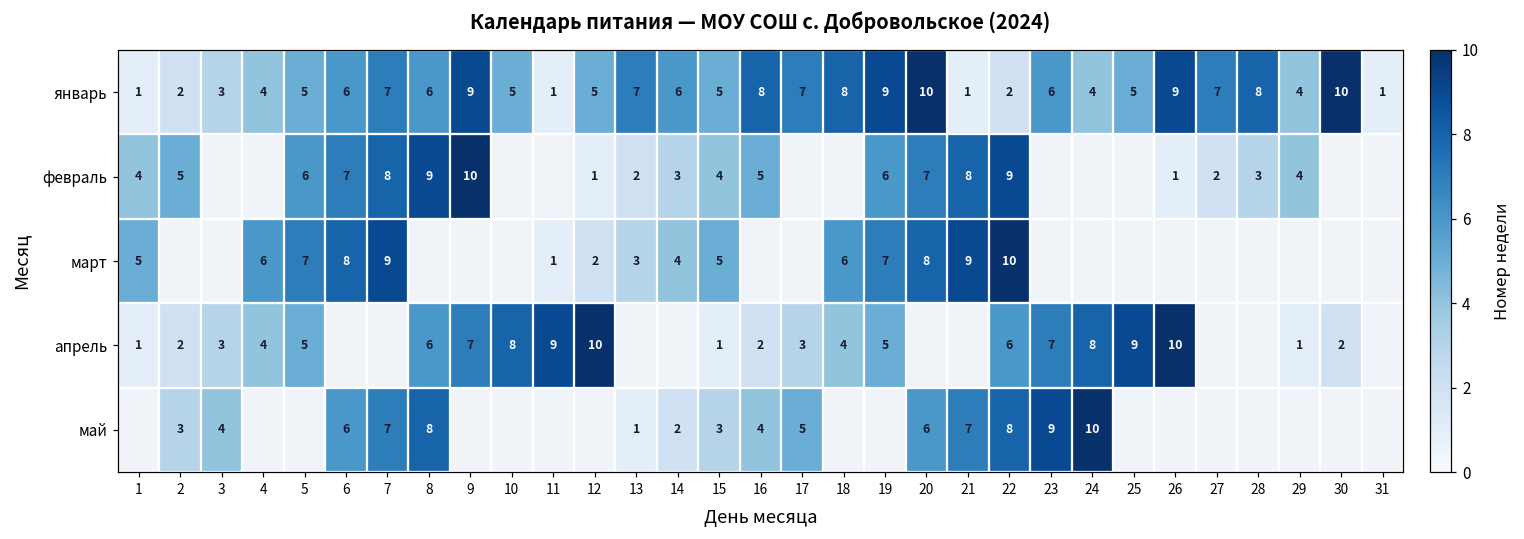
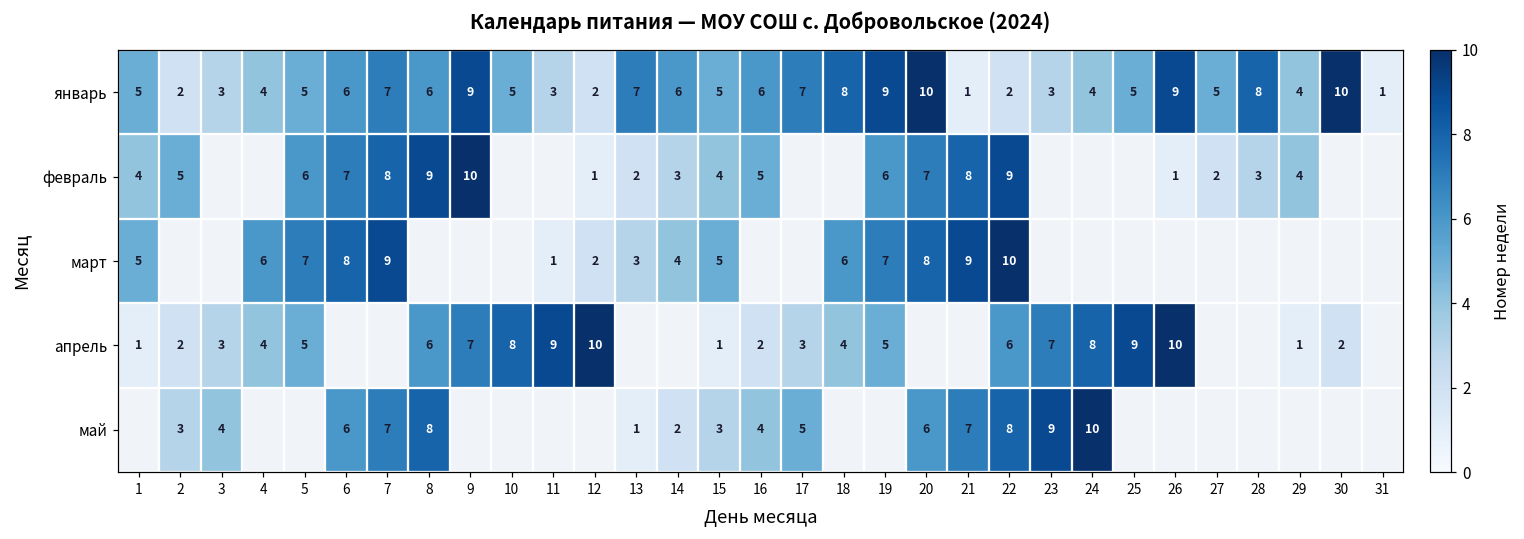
  {
    "январь": {
-     "1": 1,
+     "1": 5,
      "2": 2,
      "3": 3,
      "4": 4,
      "5": 5,
      "6": 6,
      "7": 7,
      "8": 6,
      "9": 9,
      "10": 5,
-     "11": 1,
-     "12": 5,
+     "11": 3,
+     "12": 2,
      "13": 7,
      "14": 6,
      "15": 5,
-     "16": 8,
+     "16": 6,
      "17": 7,
      "18": 8,
      "19": 9,
      "20": 10,
      "21": 1,
      "22": 2,
-     "23": 6,
+     "23": 3,
      "24": 4,
      "25": 5,
      "26": 9,
-     "27": 7,
+     "27": 5,
      "28": 8,
      "29": 4,
      "30": 10,
      "31": 1
    },
    "февраль": {
      "1": 4,
      "2": 5,
      "5": 6,
      "6": 7,
      "7": 8,
      "8": 9,
      "9": 10,
      "12": 1,
      "13": 2,
      "14": 3,
      "15": 4,
      "16": 5,
      "19": 6,
      "20": 7,
      "21": 8,
      "22": 9,
      "26": 1,
      "27": 2,
      "28": 3,
      "29": 4
    },
    "март": {
      "1": 5,
      "4": 6,
      "5": 7,
      "6": 8,
      "7": 9,
      "11": 1,
      "12": 2,
      "13": 3,
      "14": 4,
      "15": 5,
      "18": 6,
      "19": 7,
      "20": 8,
      "21": 9,
      "22": 10
    },
    "апрель": {
      "1": 1,
      "2": 2,
      "3": 3,
      "4": 4,
      "5": 5,
      "8": 6,
      "9": 7,
      "10": 8,
      "11": 9,
      "12": 10,
      "15": 1,
      "16": 2,
      "17": 3,
      "18": 4,
      "19": 5,
      "22": 6,
      "23": 7,
      "24": 8,
      "25": 9,
      "26": 10,
      "29": 1,
      "30": 2
    },
    "май": {
      "2": 3,
      "3": 4,
      "6": 6,
      "7": 7,
      "8": 8,
      "13": 1,
      "14": 2,
      "15": 3,
      "16": 4,
      "17": 5,
      "20": 6,
      "21": 7,
      "22": 8,
      "23": 9,
      "24": 10
    }
  }
